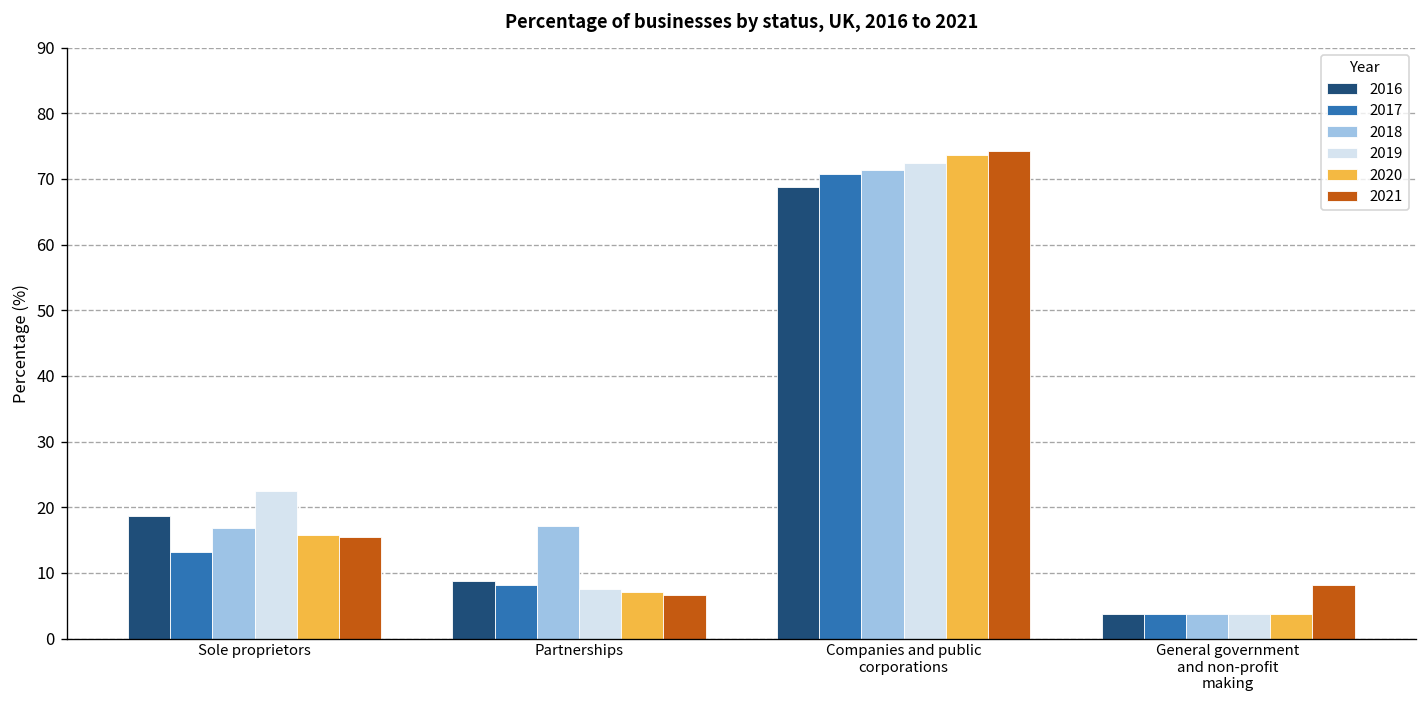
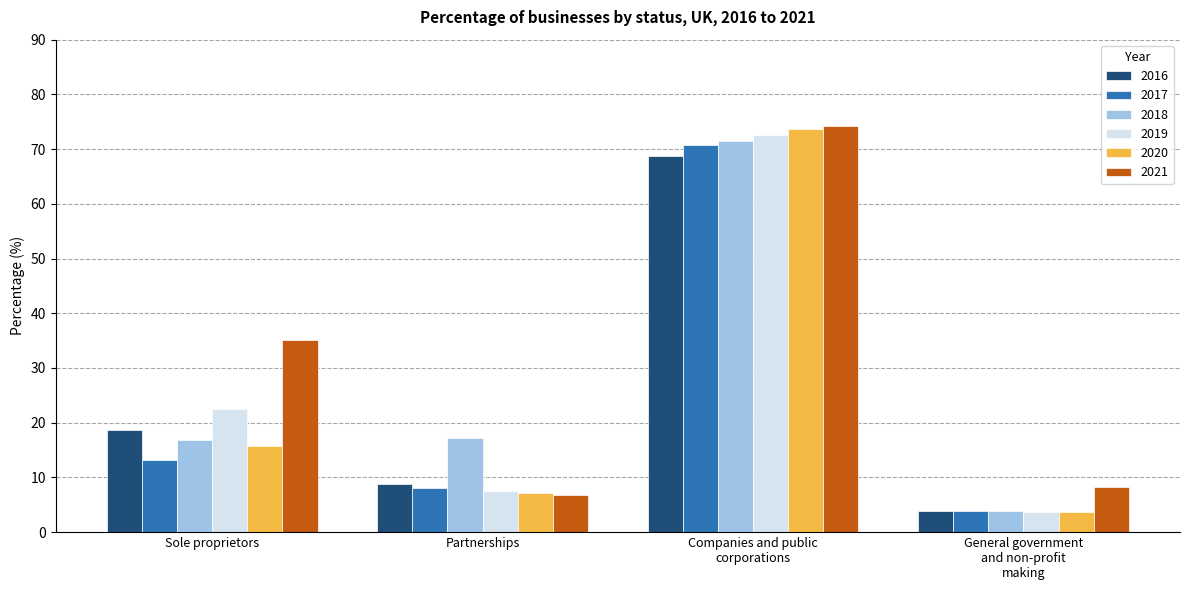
  {
    "2016": {
      "Sole proprietors": 19,
      "Partnerships": 9,
      "Companies and public corporations": 69,
      "General government and non-profit making": 4
    },
    "2017": {
      "Sole proprietors": 13,
      "Partnerships": 8,
      "Companies and public corporations": 71,
      "General government and non-profit making": 4
    },
    "2018": {
      "Sole proprietors": 17,
      "Partnerships": 17,
      "Companies and public corporations": 71,
      "General government and non-profit making": 4
    },
    "2019": {
      "Sole proprietors": 23,
      "Partnerships": 8,
      "Companies and public corporations": 73,
      "General government and non-profit making": 4
    },
    "2020": {
      "Sole proprietors": 16,
      "Partnerships": 7,
      "Companies and public corporations": 74,
      "General government and non-profit making": 4
    },
    "2021": {
-     "Sole proprietors": 15,
+     "Sole proprietors": 35,
      "Partnerships": 7,
      "Companies and public corporations": 74,
      "General government and non-profit making": 8
    }
  }
